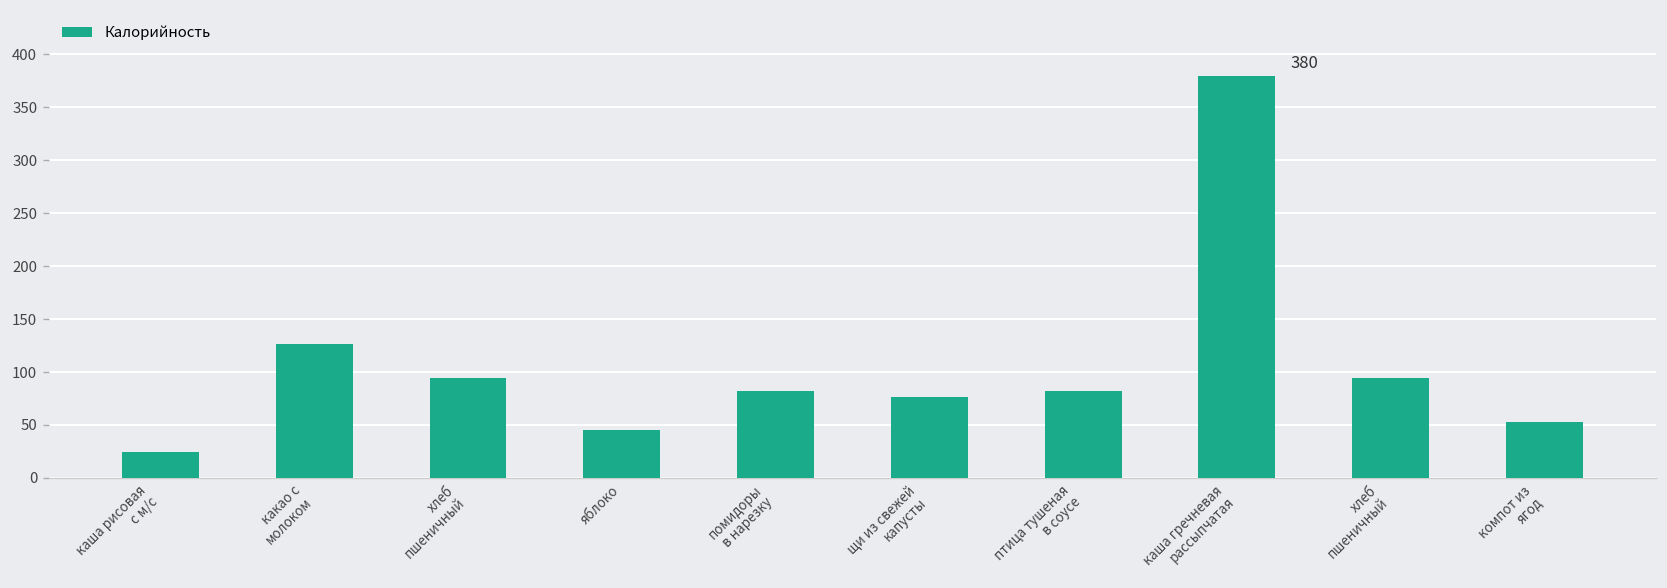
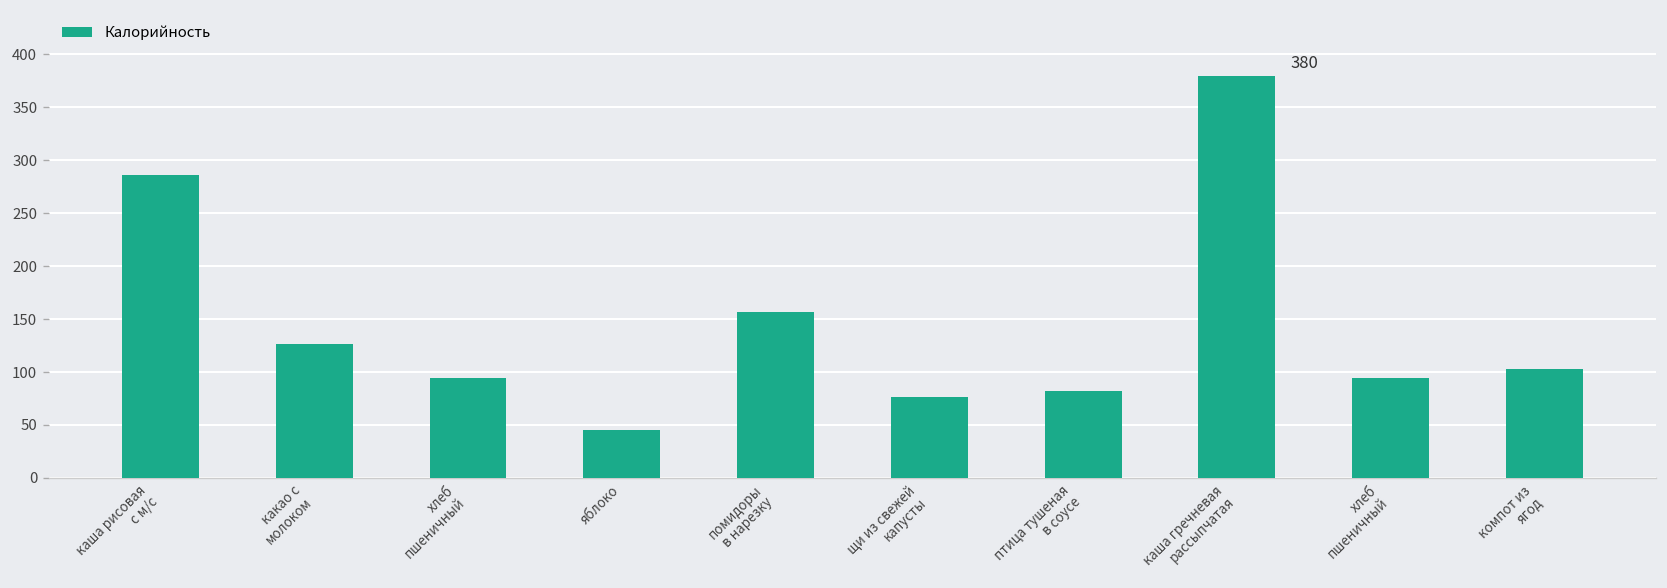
  {
-   "каша рисовая с м/с": 20,
+   "каша рисовая с м/с": 290,
    "какао с молоком": 130,
    "яблоко": 50,
-   "помидоры в нарезку": 80,
+   "помидоры в нарезку": 160,
    "щи из свежей капусты": 80,
    "птица тушеная в соусе": 80,
    "каша гречневая рассыпчатая": 380,
-   "компот из ягод": 50
+   "компот из ягод": 100
  }
